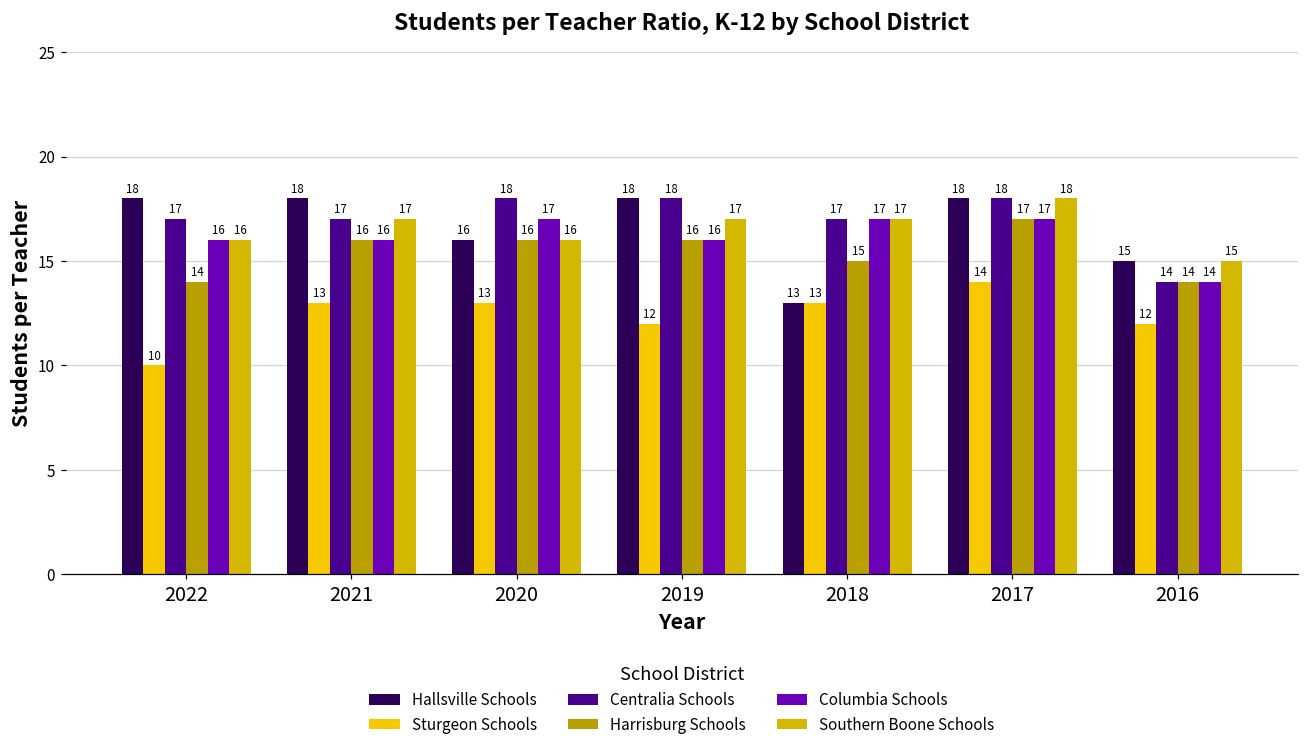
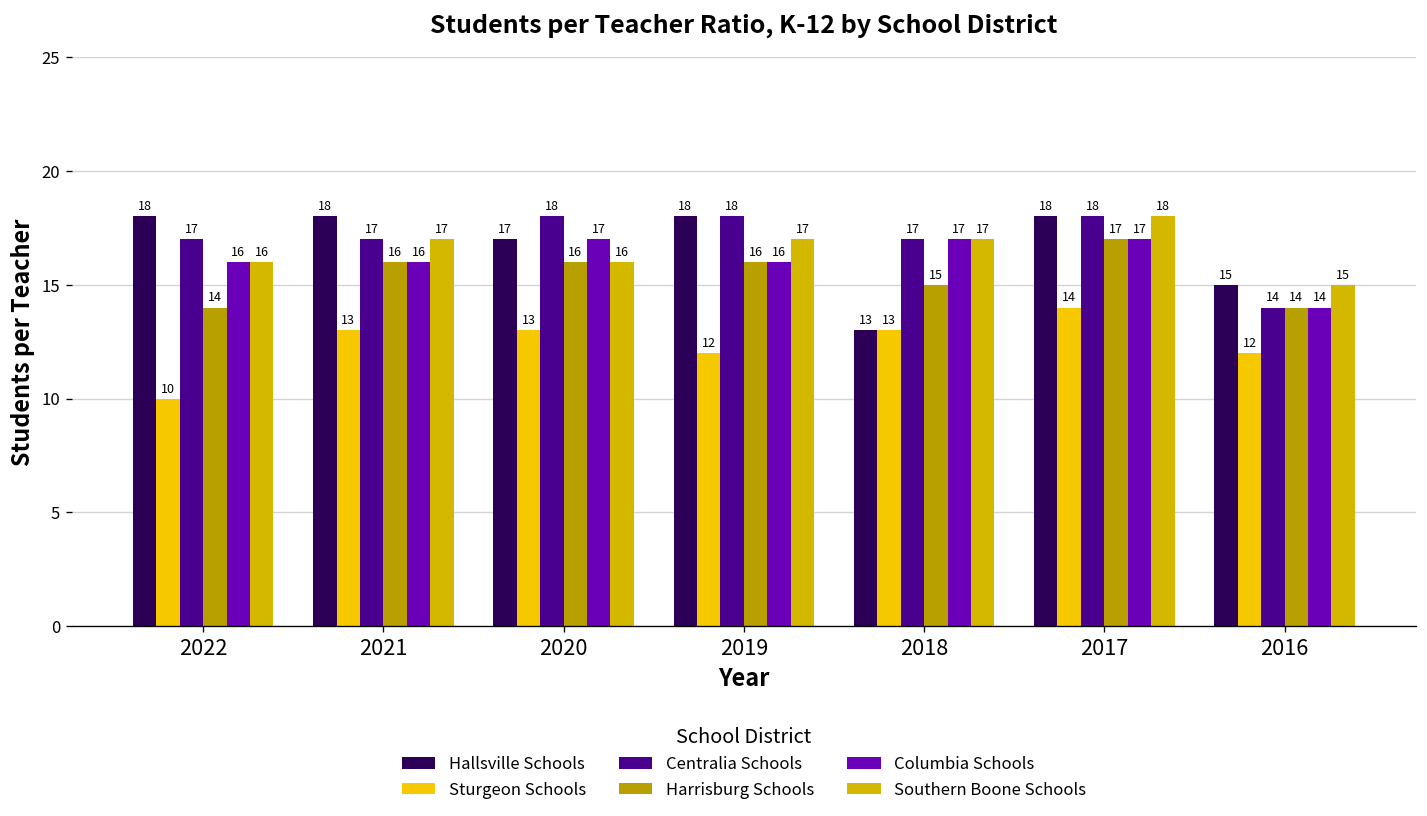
  {
    "Hallsville Schools": {
      "2022": 18,
      "2021": 18,
-     "2020": 16,
+     "2020": 17,
      "2019": 18,
      "2018": 13,
      "2017": 18,
      "2016": 15
    }
  }
